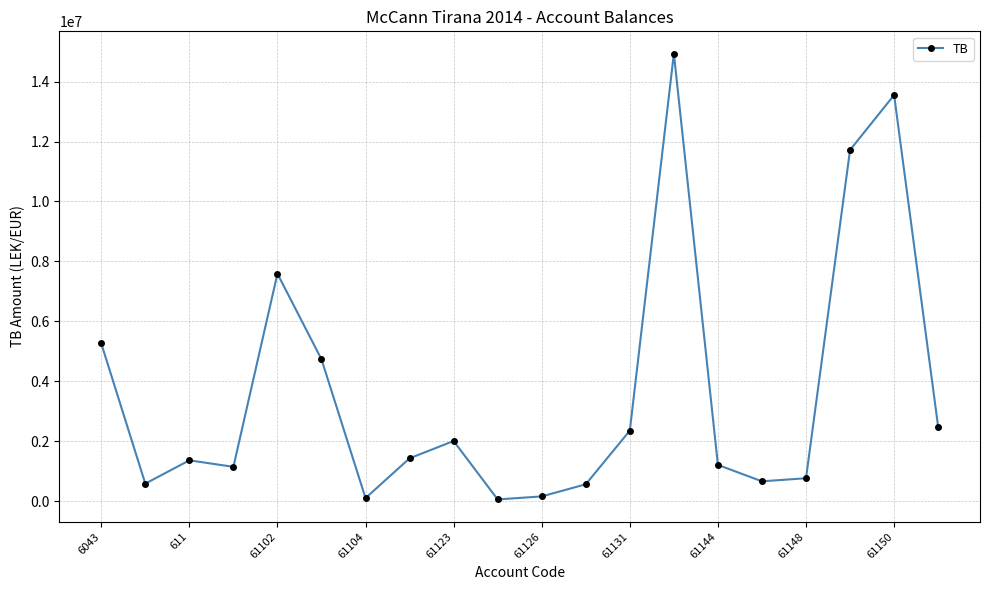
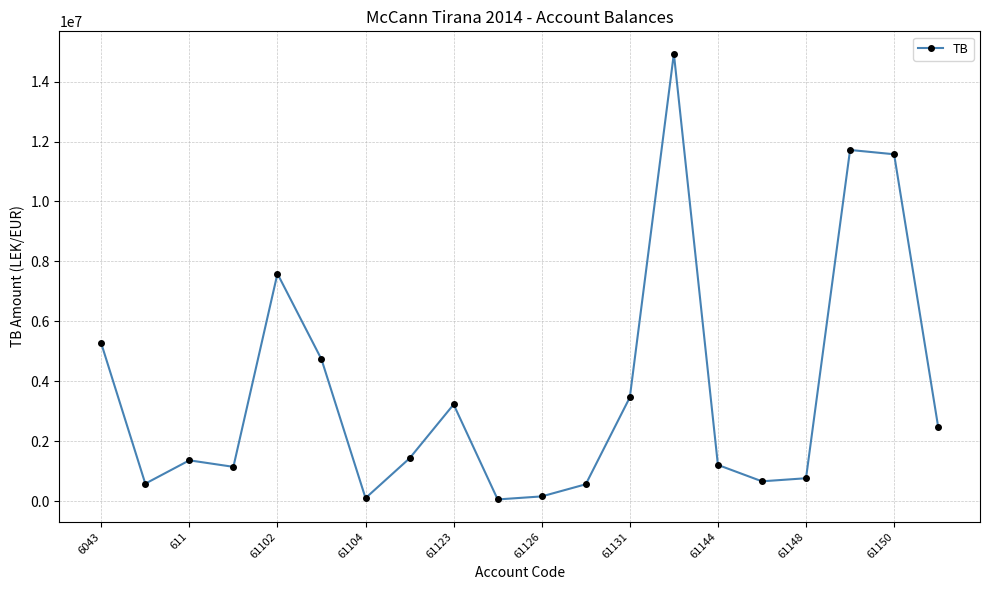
  {
    "6043": 5300000,
    "611": 1400000,
    "61102": 7600000,
    "61104": 100000,
-   "61123": 2000000,
+   "61123": 3200000,
    "61126": 200000,
-   "61131": 2400000,
+   "61131": 3500000,
    "61144": 1200000,
    "61148": 800000,
-   "61150": 13600000
+   "61150": 11600000
  }
